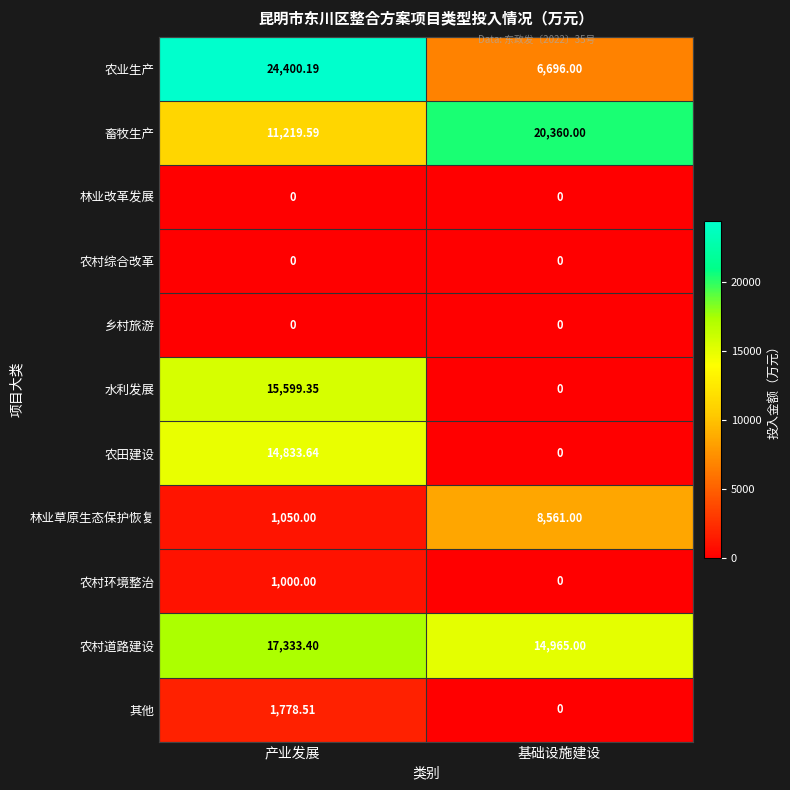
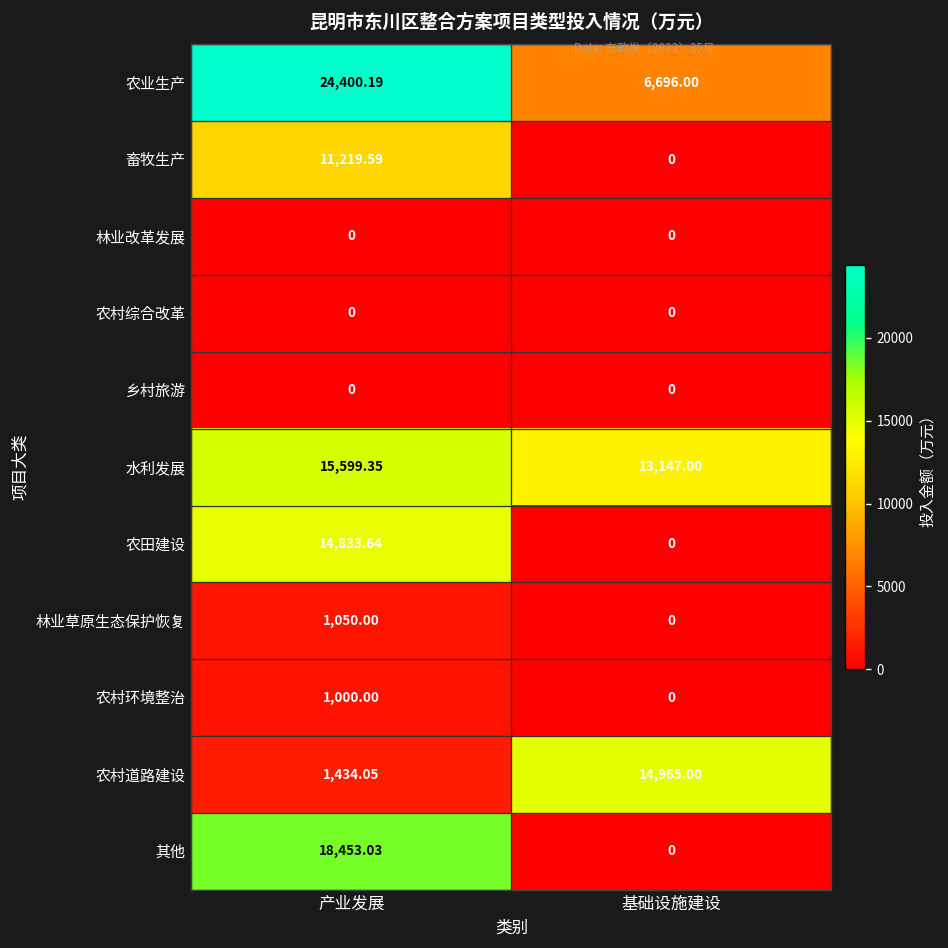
  {
    "农业生产": {
      "产业发展": "24,400.19",
      "基础设施建设": "6,696.00"
    },
    "畜牧生产": {
      "产业发展": "11,219.59",
-     "基础设施建设": "20,360.00"
+     "基础设施建设": "0"
    },
    "林业改革发展": {
      "产业发展": "0",
      "基础设施建设": "0"
    },
    "农村综合改革": {
      "产业发展": "0",
      "基础设施建设": "0"
    },
    "乡村旅游": {
      "产业发展": "0",
      "基础设施建设": "0"
    },
    "水利发展": {
      "产业发展": "15,599.35",
-     "基础设施建设": "0"
+     "基础设施建设": "13,147.00"
    },
    "农田建设": {
      "产业发展": "14,833.64",
      "基础设施建设": "0"
    },
    "林业草原生态保护恢复": {
      "产业发展": "1,050.00",
-     "基础设施建设": "8,561.00"
+     "基础设施建设": "0"
    },
    "农村环境整治": {
      "产业发展": "1,000.00",
      "基础设施建设": "0"
    },
    "农村道路建设": {
-     "产业发展": "17,333.40",
+     "产业发展": "1,434.05",
      "基础设施建设": "14,965.00"
    },
    "其他": {
-     "产业发展": "1,778.51",
+     "产业发展": "18,453.03",
      "基础设施建设": "0"
    }
  }
